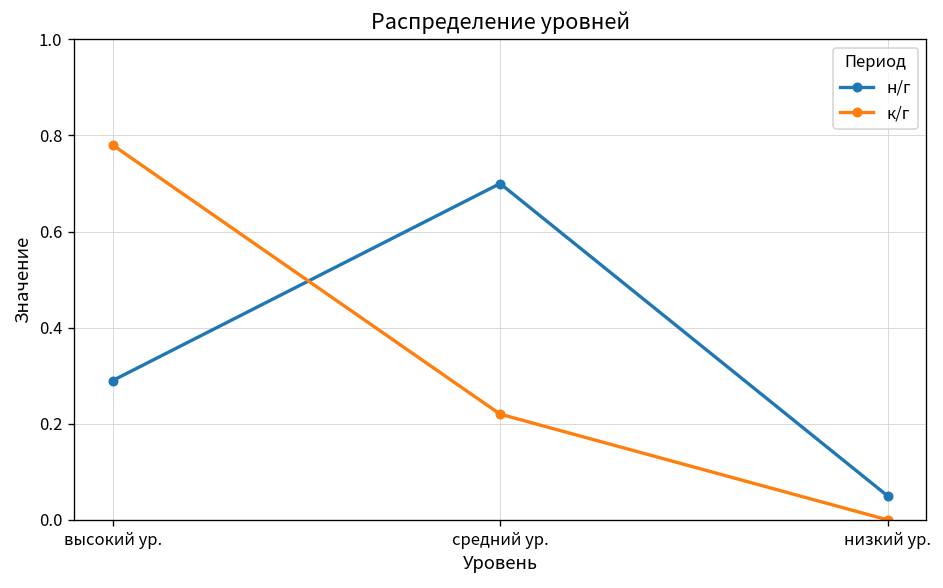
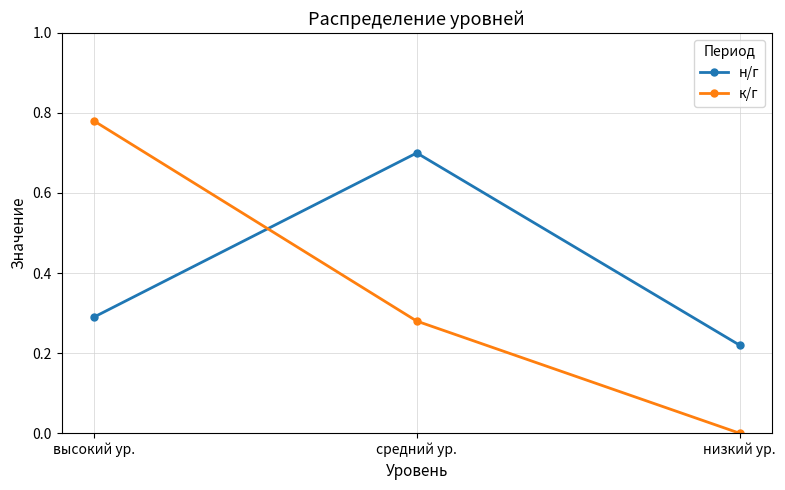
  {
    "н/г": {
      "высокий ур.": 0.29,
      "средний ур.": 0.70,
-     "низкий ур.": 0.05
+     "низкий ур.": 0.22
    },
    "к/г": {
      "высокий ур.": 0.78,
-     "средний ур.": 0.22,
+     "средний ур.": 0.28,
      "низкий ур.": 0.00
    }
  }
